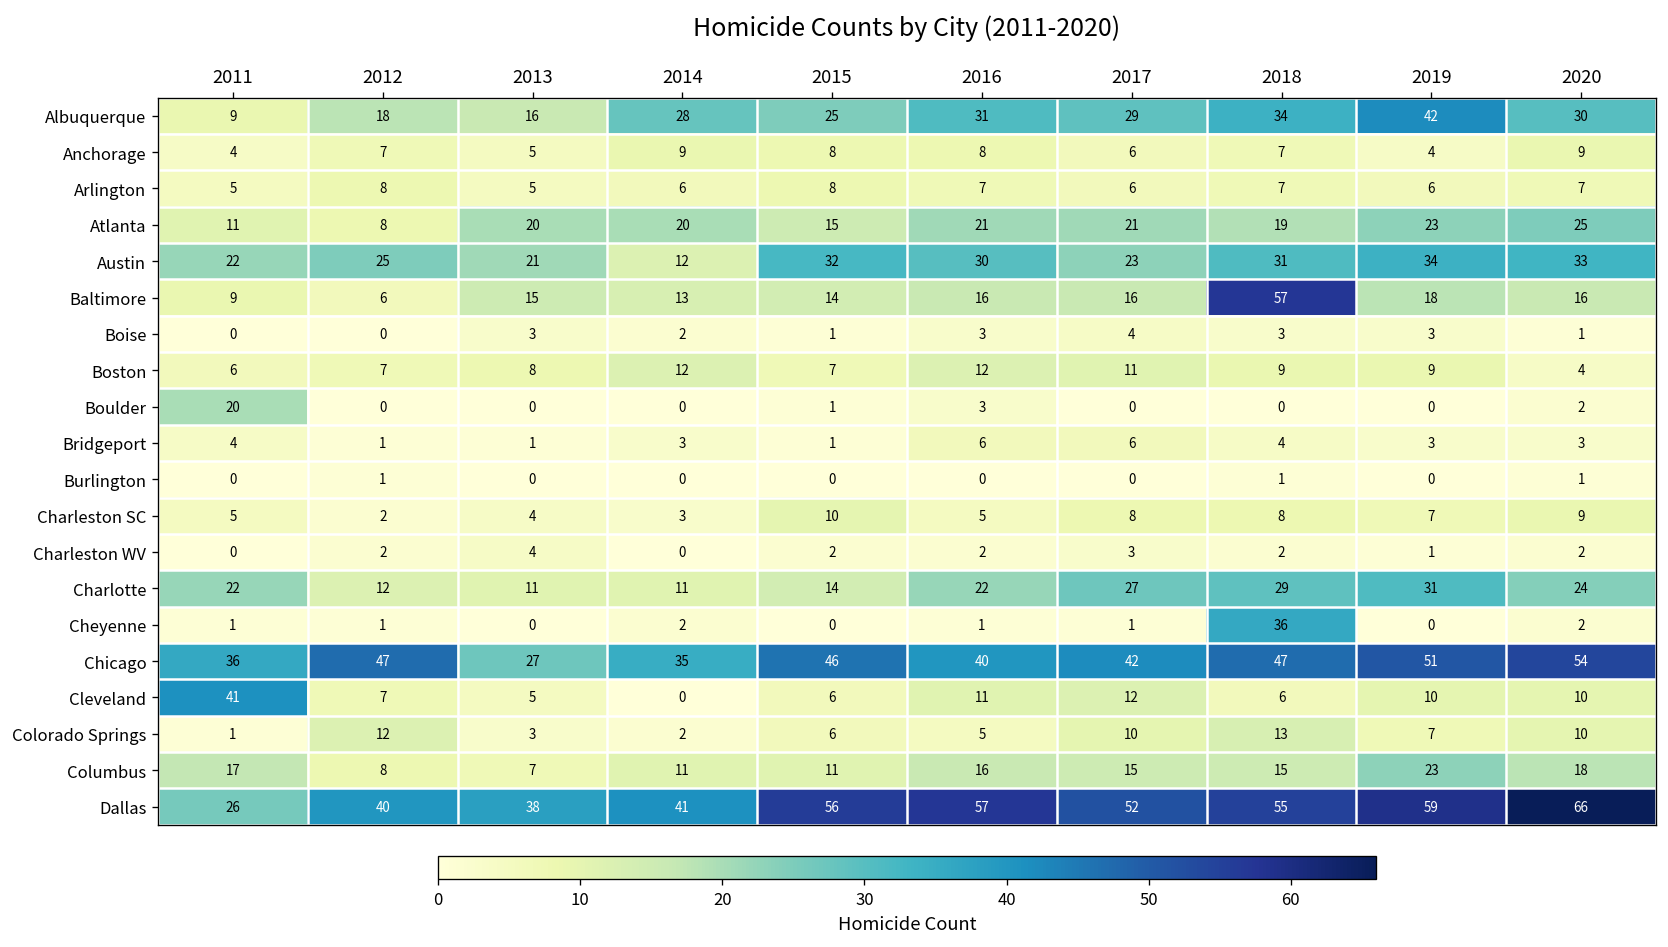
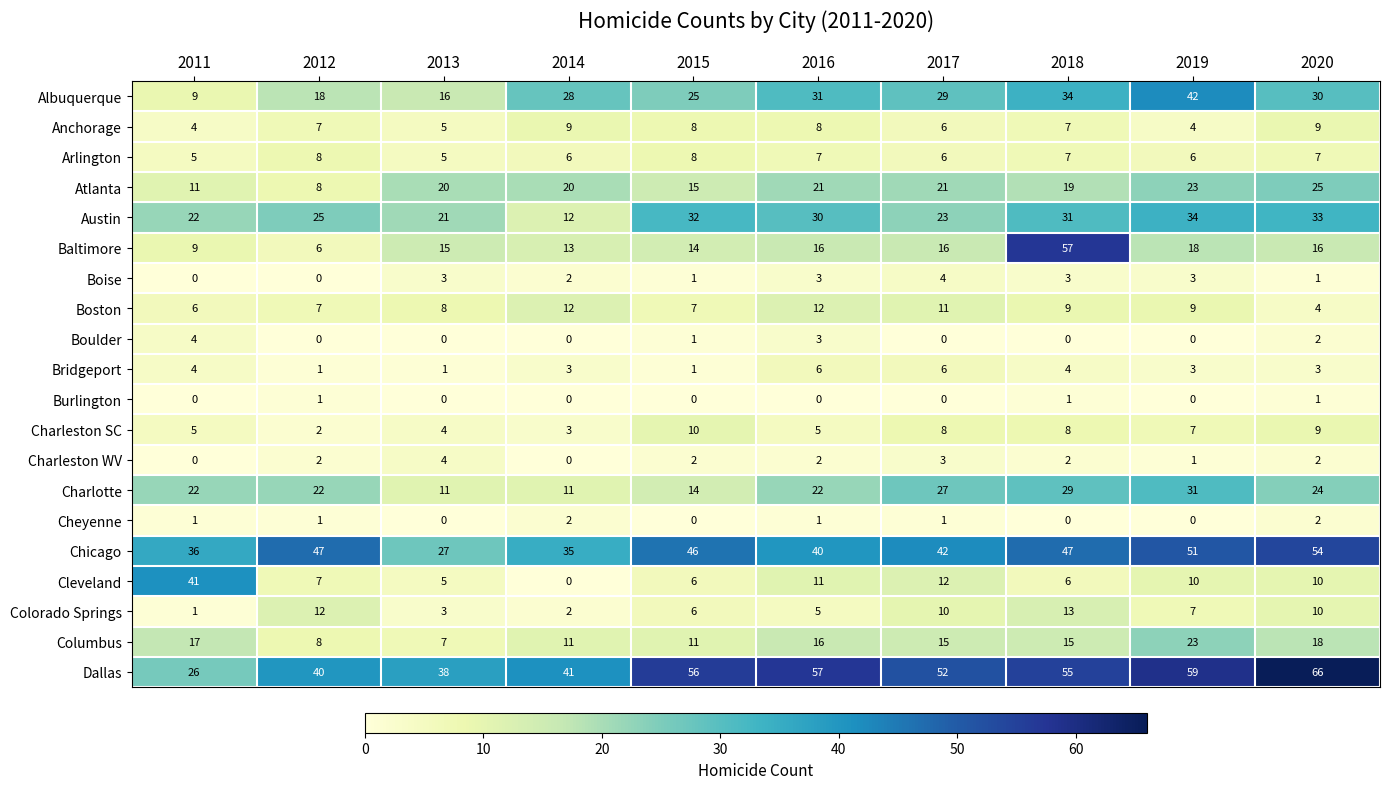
  {
    "Albuquerque": {
      "2011": 9,
      "2012": 18,
      "2013": 16,
      "2014": 28,
      "2015": 25,
      "2016": 31,
      "2017": 29,
      "2018": 34,
      "2019": 42,
      "2020": 30
    },
    "Anchorage": {
      "2011": 4,
      "2012": 7,
      "2013": 5,
      "2014": 9,
      "2015": 8,
      "2016": 8,
      "2017": 6,
      "2018": 7,
      "2019": 4,
      "2020": 9
    },
    "Arlington": {
      "2011": 5,
      "2012": 8,
      "2013": 5,
      "2014": 6,
      "2015": 8,
      "2016": 7,
      "2017": 6,
      "2018": 7,
      "2019": 6,
      "2020": 7
    },
    "Atlanta": {
      "2011": 11,
      "2012": 8,
      "2013": 20,
      "2014": 20,
      "2015": 15,
      "2016": 21,
      "2017": 21,
      "2018": 19,
      "2019": 23,
      "2020": 25
    },
    "Austin": {
      "2011": 22,
      "2012": 25,
      "2013": 21,
      "2014": 12,
      "2015": 32,
      "2016": 30,
      "2017": 23,
      "2018": 31,
      "2019": 34,
      "2020": 33
    },
    "Baltimore": {
      "2011": 9,
      "2012": 6,
      "2013": 15,
      "2014": 13,
      "2015": 14,
      "2016": 16,
      "2017": 16,
      "2018": 57,
      "2019": 18,
      "2020": 16
    },
    "Boise": {
      "2011": 0,
      "2012": 0,
      "2013": 3,
      "2014": 2,
      "2015": 1,
      "2016": 3,
      "2017": 4,
      "2018": 3,
      "2019": 3,
      "2020": 1
    },
    "Boston": {
      "2011": 6,
      "2012": 7,
      "2013": 8,
      "2014": 12,
      "2015": 7,
      "2016": 12,
      "2017": 11,
      "2018": 9,
      "2019": 9,
      "2020": 4
    },
    "Boulder": {
-     "2011": 20,
+     "2011": 4,
      "2012": 0,
      "2013": 0,
      "2014": 0,
      "2015": 1,
      "2016": 3,
      "2017": 0,
      "2018": 0,
      "2019": 0,
      "2020": 2
    },
    "Bridgeport": {
      "2011": 4,
      "2012": 1,
      "2013": 1,
      "2014": 3,
      "2015": 1,
      "2016": 6,
      "2017": 6,
      "2018": 4,
      "2019": 3,
      "2020": 3
    },
    "Burlington": {
      "2011": 0,
      "2012": 1,
      "2013": 0,
      "2014": 0,
      "2015": 0,
      "2016": 0,
      "2017": 0,
      "2018": 1,
      "2019": 0,
      "2020": 1
    },
    "Charleston SC": {
      "2011": 5,
      "2012": 2,
      "2013": 4,
      "2014": 3,
      "2015": 10,
      "2016": 5,
      "2017": 8,
      "2018": 8,
      "2019": 7,
      "2020": 9
    },
    "Charleston WV": {
      "2011": 0,
      "2012": 2,
      "2013": 4,
      "2014": 0,
      "2015": 2,
      "2016": 2,
      "2017": 3,
      "2018": 2,
      "2019": 1,
      "2020": 2
    },
    "Charlotte": {
      "2011": 22,
-     "2012": 12,
+     "2012": 22,
      "2013": 11,
      "2014": 11,
      "2015": 14,
      "2016": 22,
      "2017": 27,
      "2018": 29,
      "2019": 31,
      "2020": 24
    },
    "Cheyenne": {
      "2011": 1,
      "2012": 1,
      "2013": 0,
      "2014": 2,
      "2015": 0,
      "2016": 1,
      "2017": 1,
-     "2018": 36,
+     "2018": 0,
      "2019": 0,
      "2020": 2
    },
    "Chicago": {
      "2011": 36,
      "2012": 47,
      "2013": 27,
      "2014": 35,
      "2015": 46,
      "2016": 40,
      "2017": 42,
      "2018": 47,
      "2019": 51,
      "2020": 54
    },
    "Cleveland": {
      "2011": 41,
      "2012": 7,
      "2013": 5,
      "2014": 0,
      "2015": 6,
      "2016": 11,
      "2017": 12,
      "2018": 6,
      "2019": 10,
      "2020": 10
    },
    "Colorado Springs": {
      "2011": 1,
      "2012": 12,
      "2013": 3,
      "2014": 2,
      "2015": 6,
      "2016": 5,
      "2017": 10,
      "2018": 13,
      "2019": 7,
      "2020": 10
    },
    "Columbus": {
      "2011": 17,
      "2012": 8,
      "2013": 7,
      "2014": 11,
      "2015": 11,
      "2016": 16,
      "2017": 15,
      "2018": 15,
      "2019": 23,
      "2020": 18
    },
    "Dallas": {
      "2011": 26,
      "2012": 40,
      "2013": 38,
      "2014": 41,
      "2015": 56,
      "2016": 57,
      "2017": 52,
      "2018": 55,
      "2019": 59,
      "2020": 66
    }
  }
